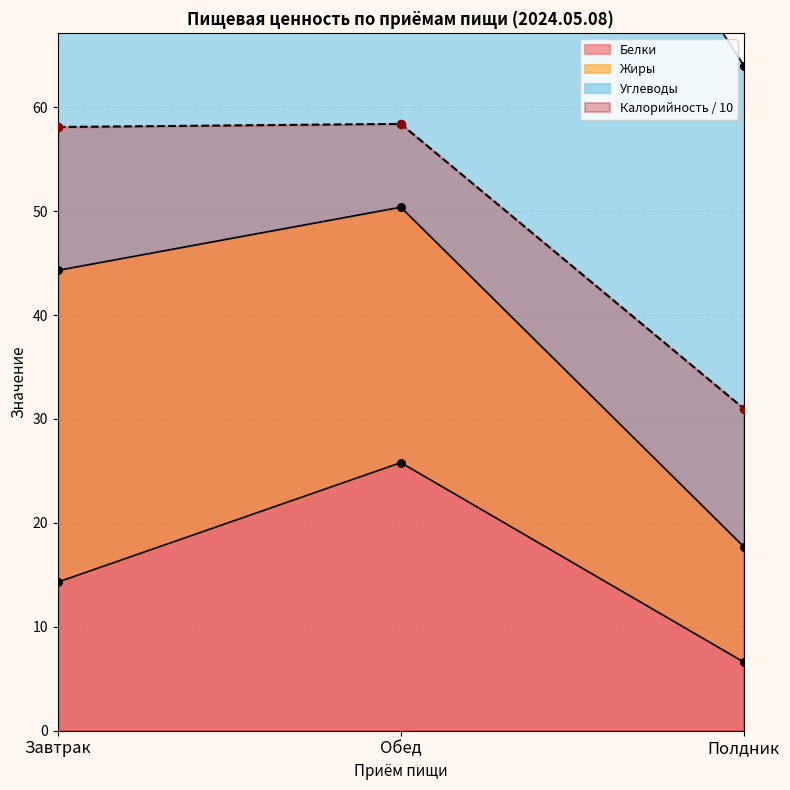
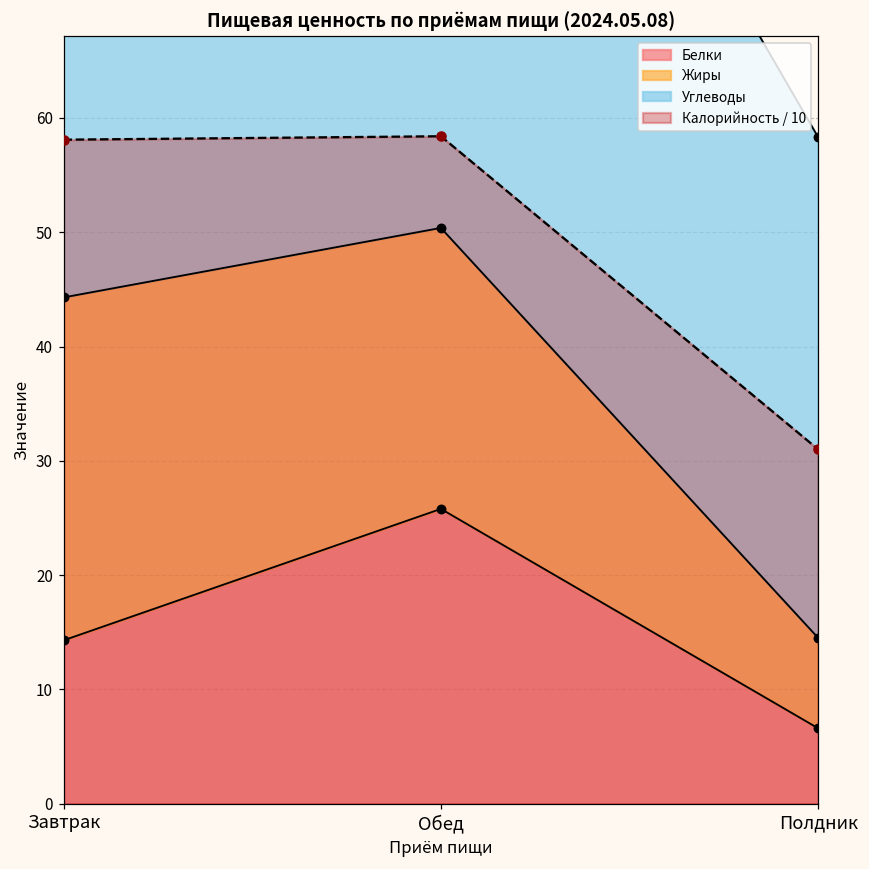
  {
    "Жиры": {
      "Завтрак": 30.0,
      "Обед": 24.6,
-     "Полдник": 11.1
+     "Полдник": 7.9
    },
    "Углеводы": {
-     "Полдник": 46.3
+     "Полдник": 43.8
    }
  }
